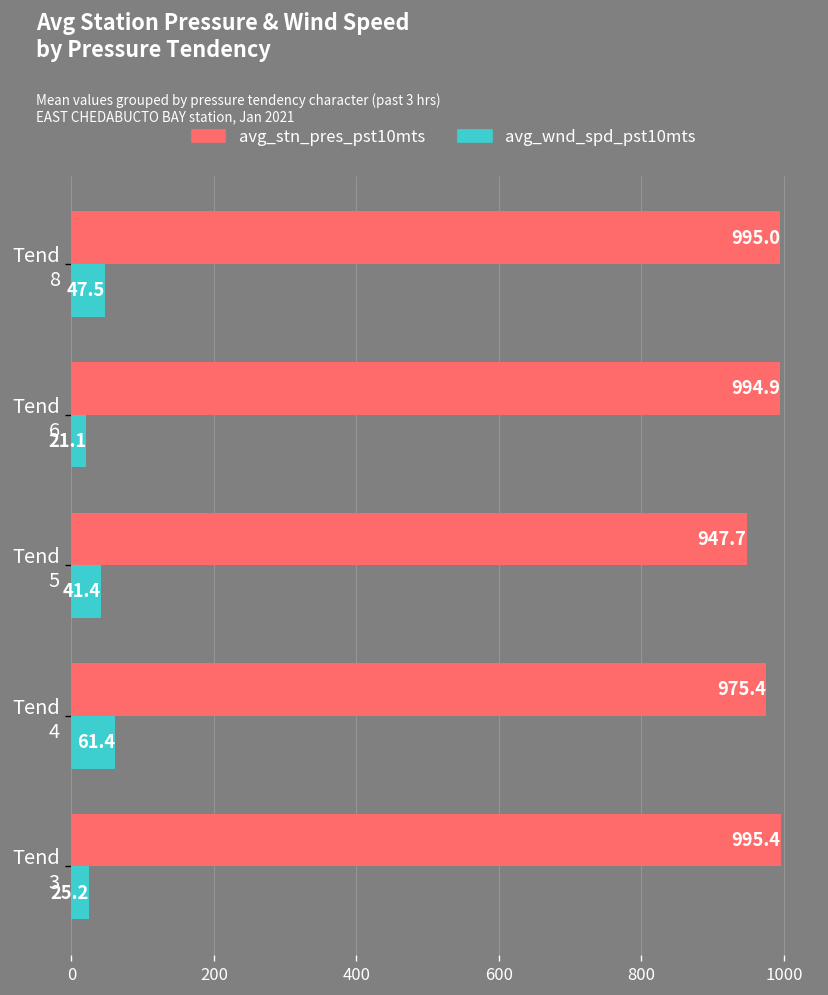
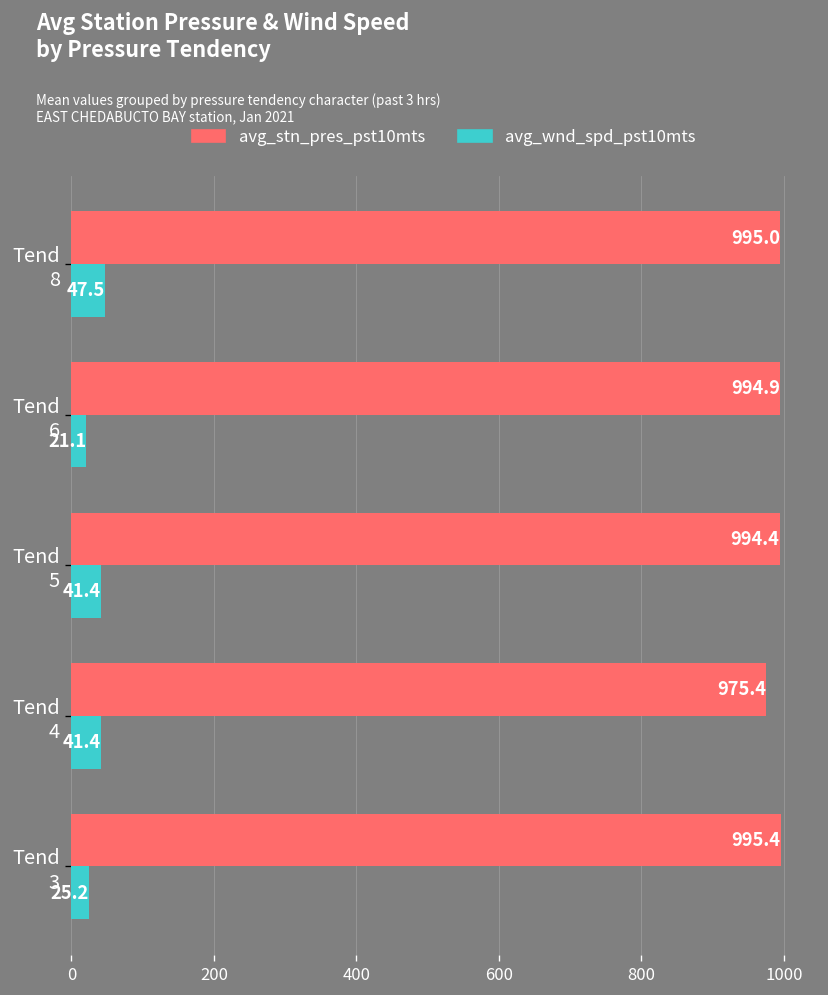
  {
    "avg_stn_pres_pst10mts": {
      "Tend 8": 995.0,
      "Tend 6": 994.9,
-     "Tend 5": 947.7,
+     "Tend 5": 994.4,
      "Tend 4": 975.4,
      "Tend 3": 995.4
    },
    "avg_wnd_spd_pst10mts": {
      "Tend 8": 47.5,
      "Tend 6": 21.1,
      "Tend 5": 41.4,
-     "Tend 4": 61.4,
+     "Tend 4": 41.4,
      "Tend 3": 25.2
    }
  }
